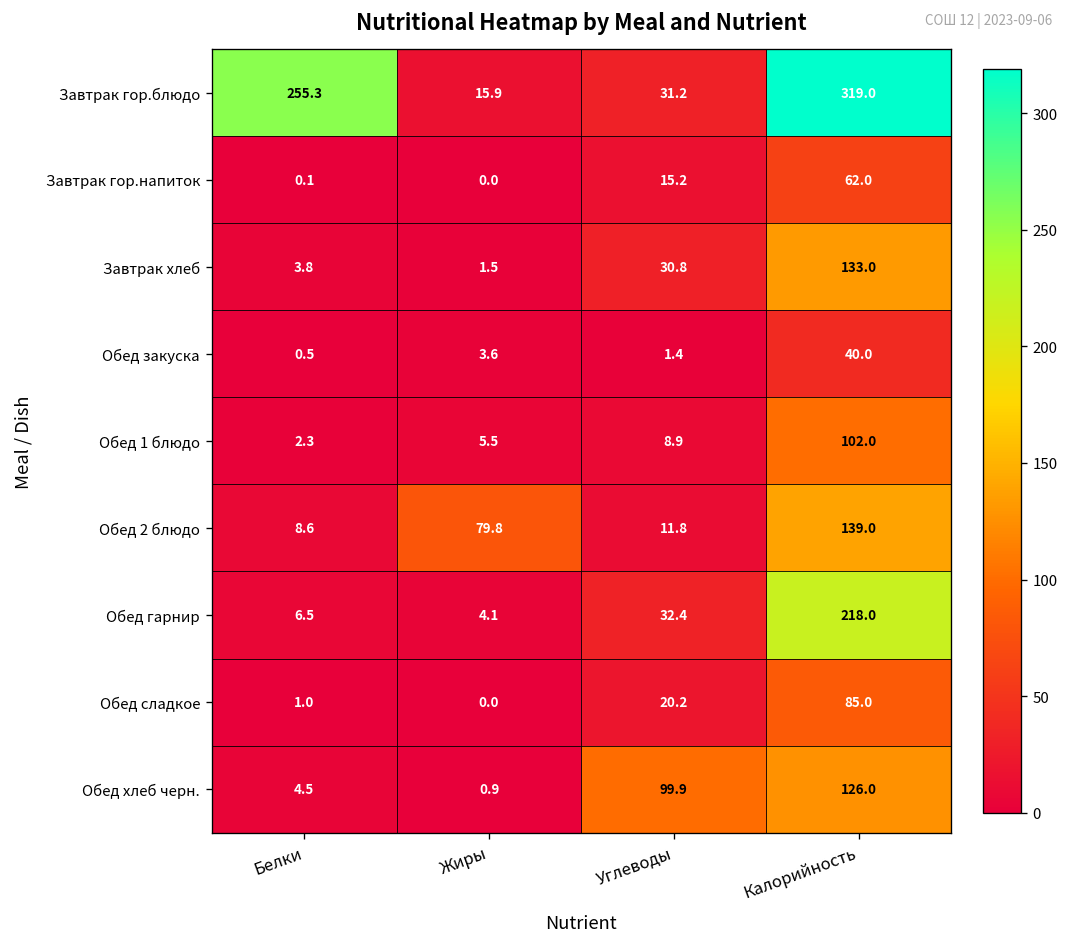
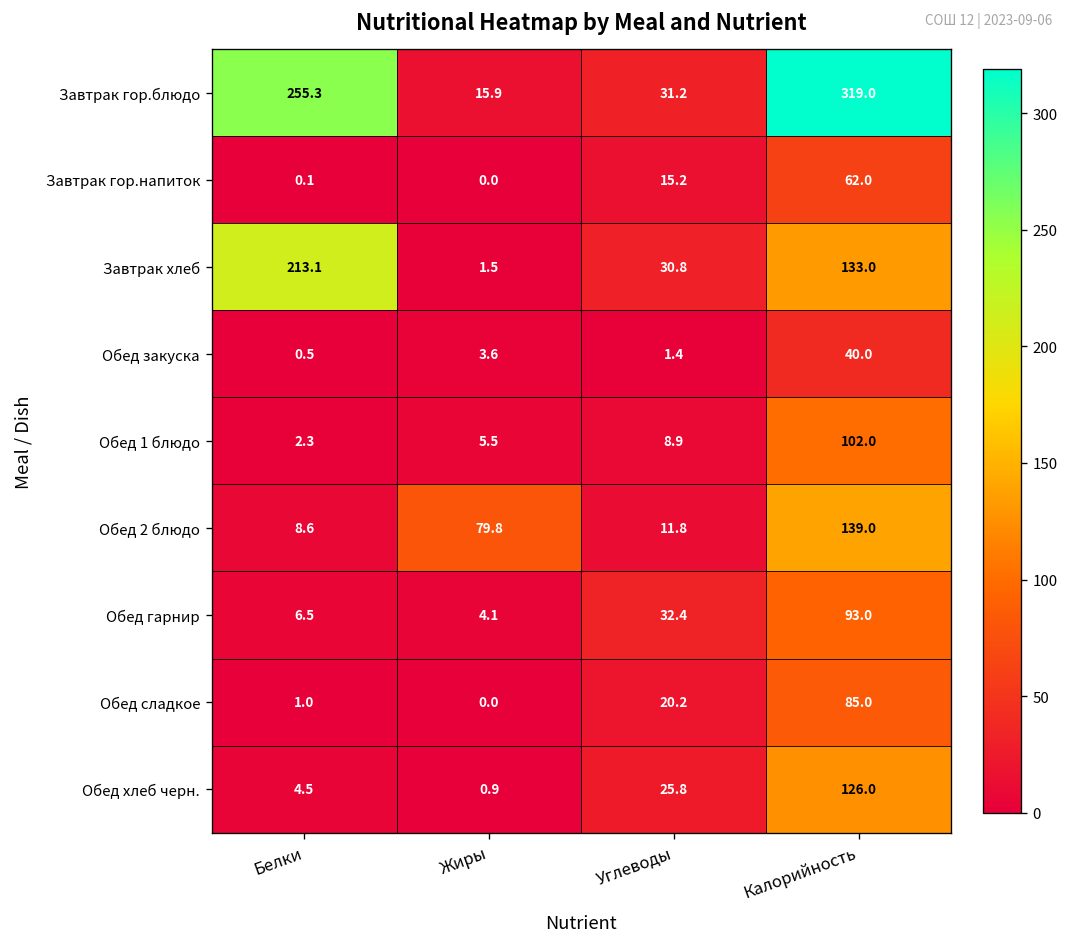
  {
    "Завтрак гор.блюдо": {
      "Белки": 255.3,
      "Жиры": 15.9,
      "Углеводы": 31.2,
      "Калорийность": 319.0
    },
    "Завтрак гор.напиток": {
      "Белки": 0.1,
      "Жиры": 0.0,
      "Углеводы": 15.2,
      "Калорийность": 62.0
    },
    "Завтрак хлеб": {
-     "Белки": 3.8,
+     "Белки": 213.1,
      "Жиры": 1.5,
      "Углеводы": 30.8,
      "Калорийность": 133.0
    },
    "Обед закуска": {
      "Белки": 0.5,
      "Жиры": 3.6,
      "Углеводы": 1.4,
      "Калорийность": 40.0
    },
    "Обед 1 блюдо": {
      "Белки": 2.3,
      "Жиры": 5.5,
      "Углеводы": 8.9,
      "Калорийность": 102.0
    },
    "Обед 2 блюдо": {
      "Белки": 8.6,
      "Жиры": 79.8,
      "Углеводы": 11.8,
      "Калорийность": 139.0
    },
    "Обед гарнир": {
      "Белки": 6.5,
      "Жиры": 4.1,
      "Углеводы": 32.4,
-     "Калорийность": 218.0
+     "Калорийность": 93.0
    },
    "Обед сладкое": {
      "Белки": 1.0,
      "Жиры": 0.0,
      "Углеводы": 20.2,
      "Калорийность": 85.0
    },
    "Обед хлеб черн.": {
      "Белки": 4.5,
      "Жиры": 0.9,
-     "Углеводы": 99.9,
+     "Углеводы": 25.8,
      "Калорийность": 126.0
    }
  }
